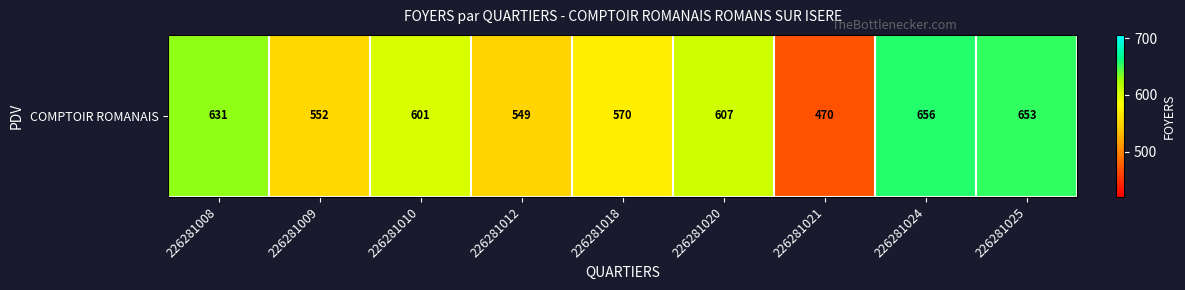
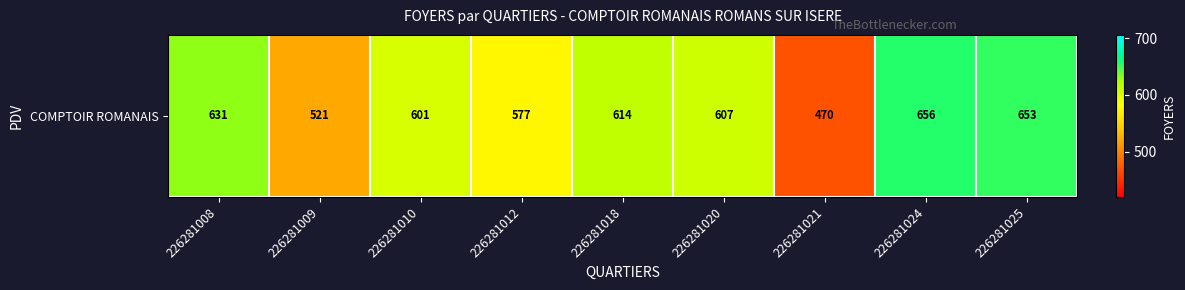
  {
    "COMPTOIR ROMANAIS": {
      "226281008": 631,
-     "226281009": 552,
+     "226281009": 521,
      "226281010": 601,
-     "226281012": 549,
-     "226281018": 570,
+     "226281012": 577,
+     "226281018": 614,
      "226281020": 607,
      "226281021": 470,
      "226281024": 656,
      "226281025": 653
    }
  }
